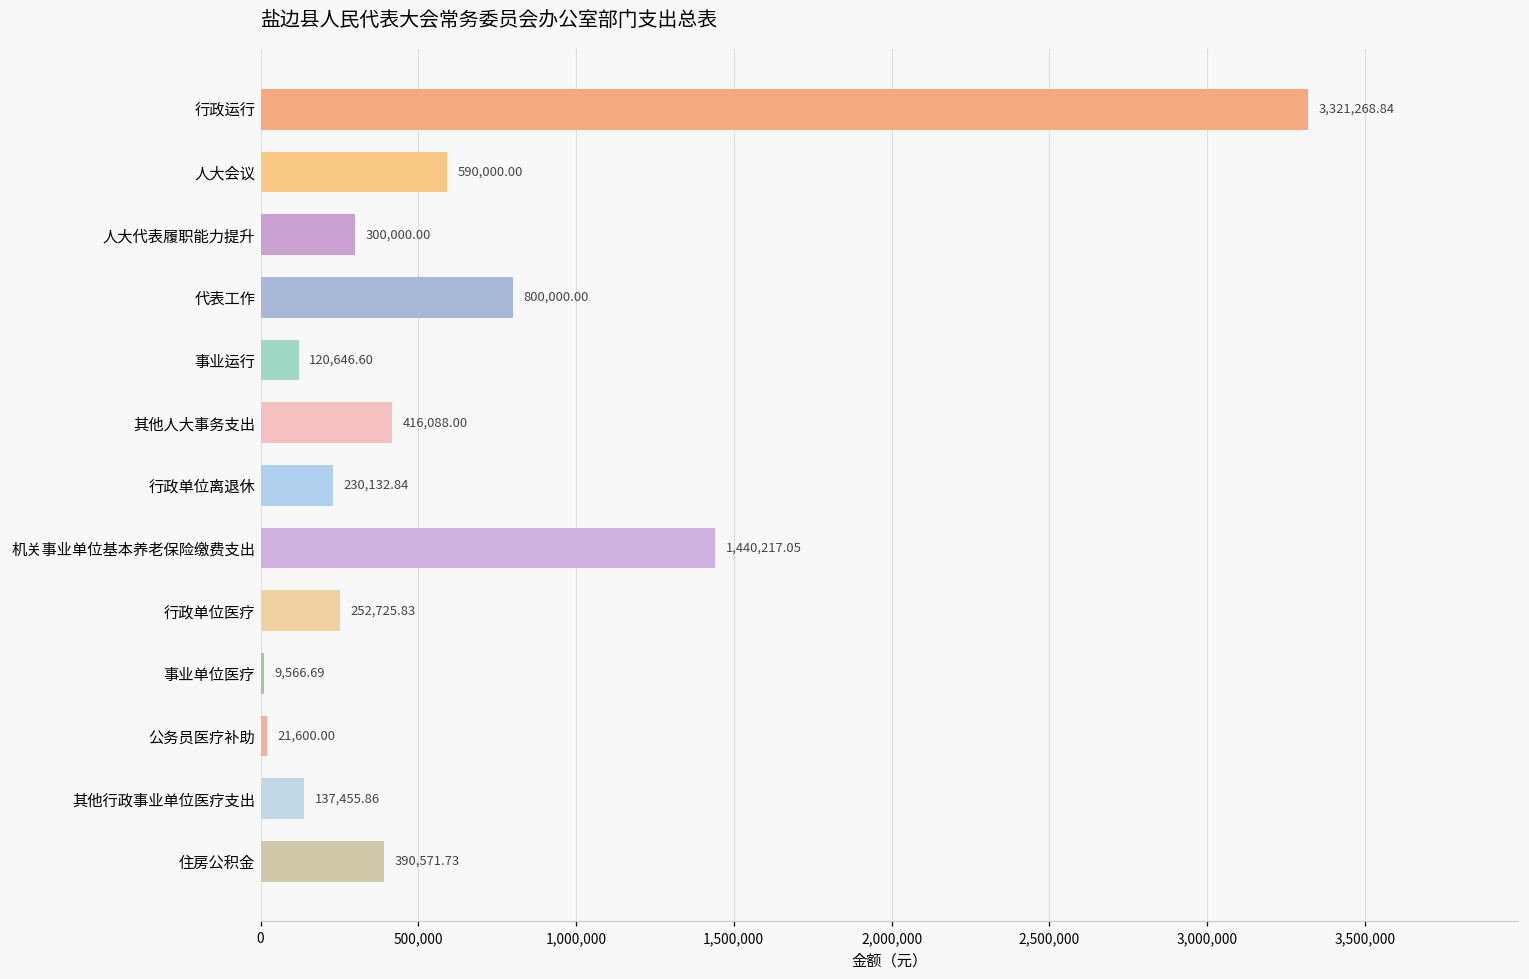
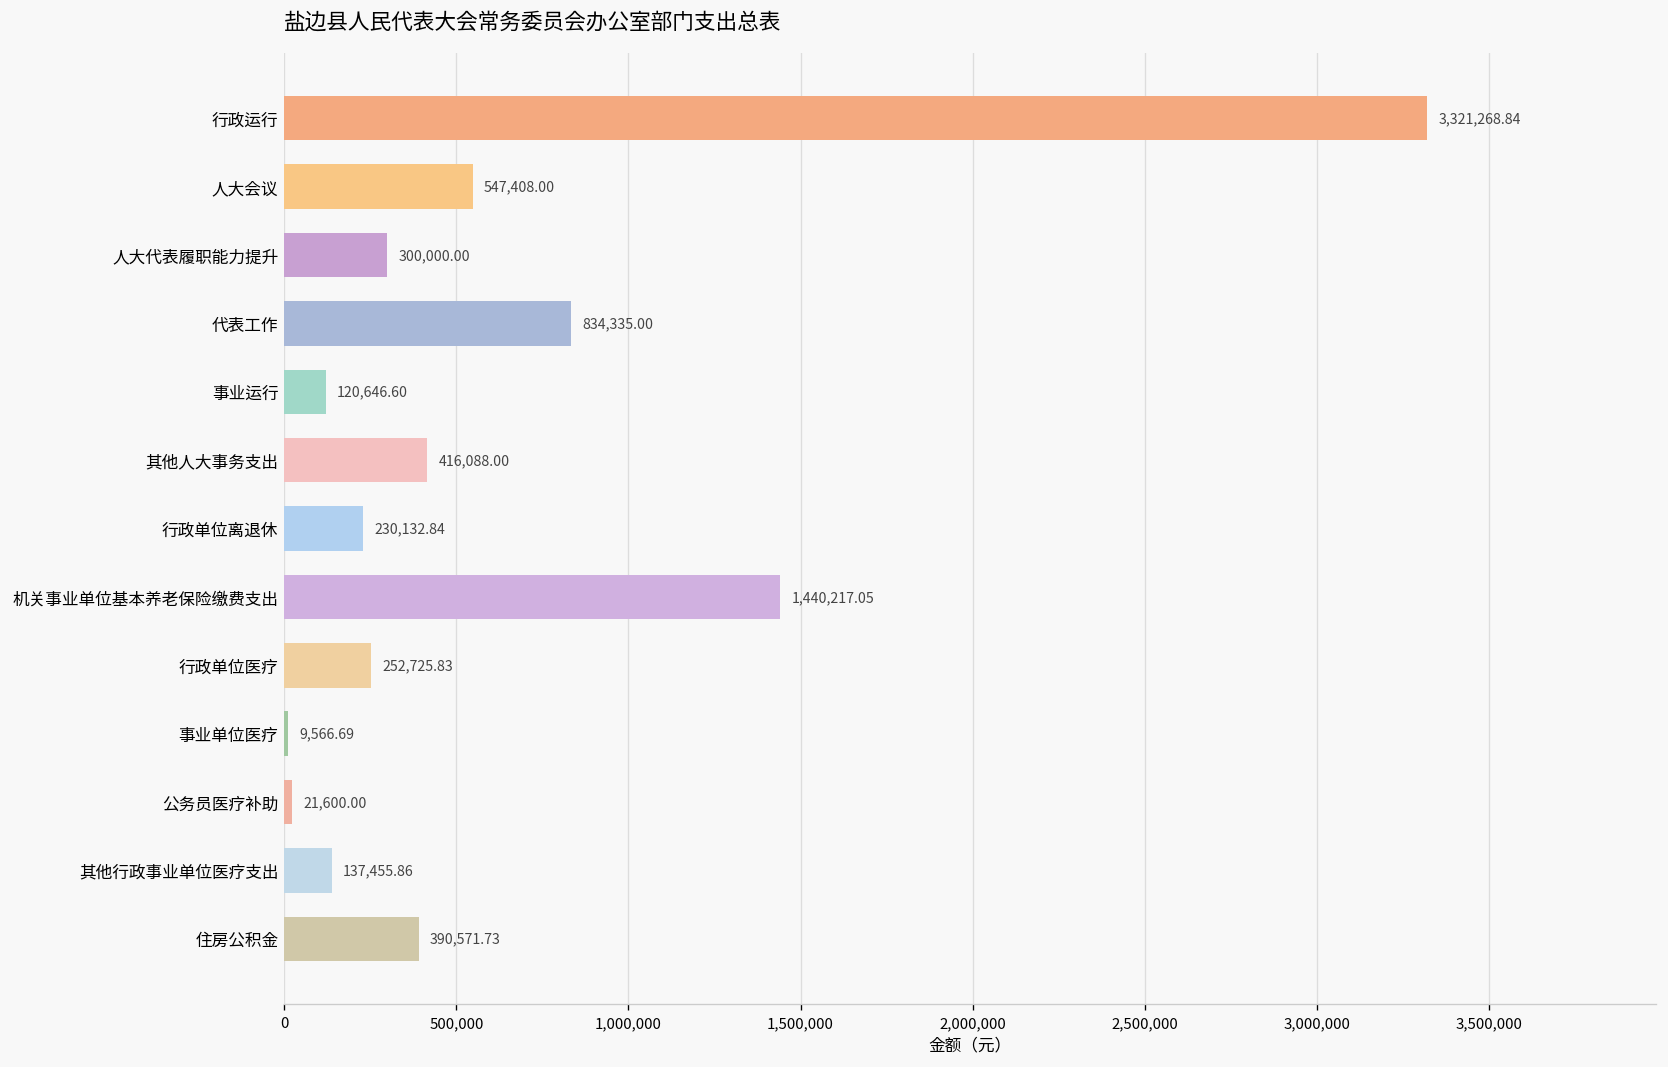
  {
    "行政运行": "3,321,268.84",
-   "人大会议": "590,000.00",
+   "人大会议": "547,408.00",
    "人大代表履职能力提升": "300,000.00",
-   "代表工作": "800,000.00",
+   "代表工作": "834,335.00",
    "事业运行": "120,646.60",
    "其他人大事务支出": "416,088.00",
    "行政单位离退休": "230,132.84",
    "机关事业单位基本养老保险缴费支出": "1,440,217.05",
    "行政单位医疗": "252,725.83",
    "事业单位医疗": "9,566.69",
    "公务员医疗补助": "21,600.00",
    "其他行政事业单位医疗支出": "137,455.86",
    "住房公积金": "390,571.73"
  }
